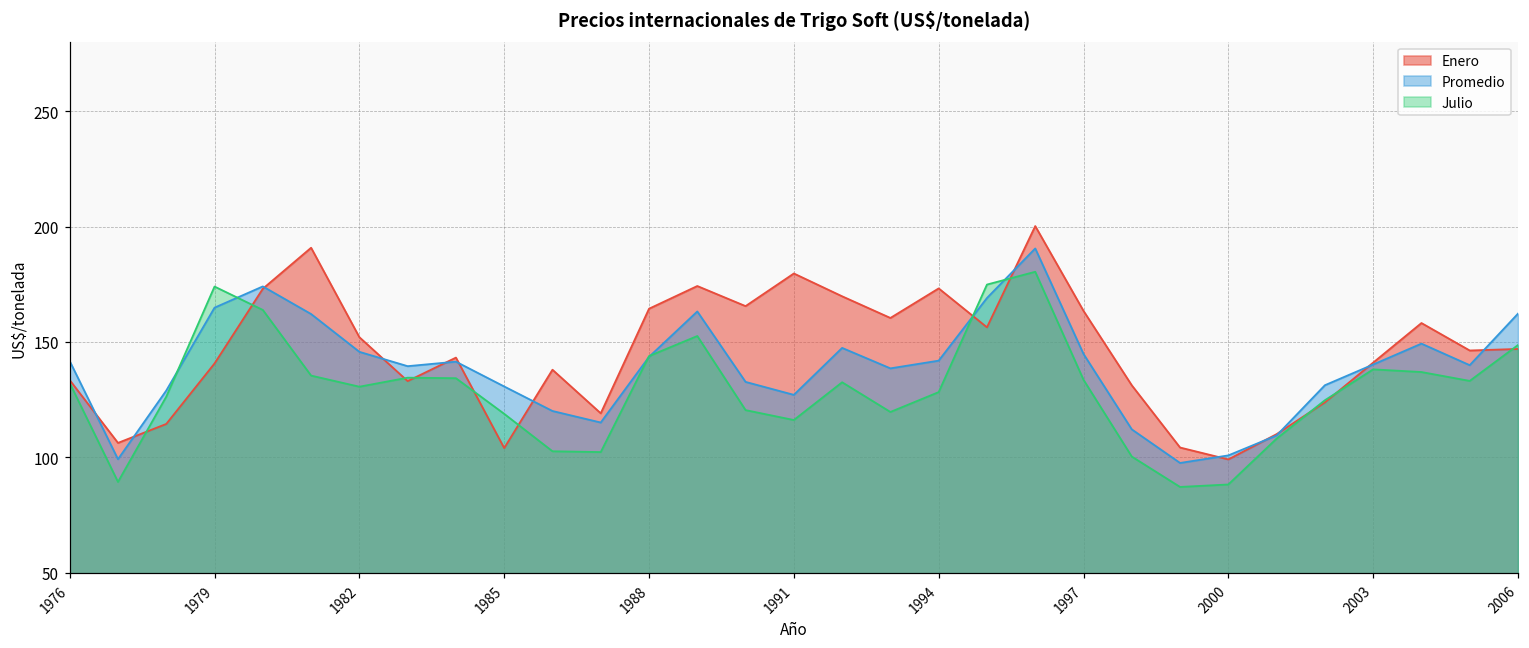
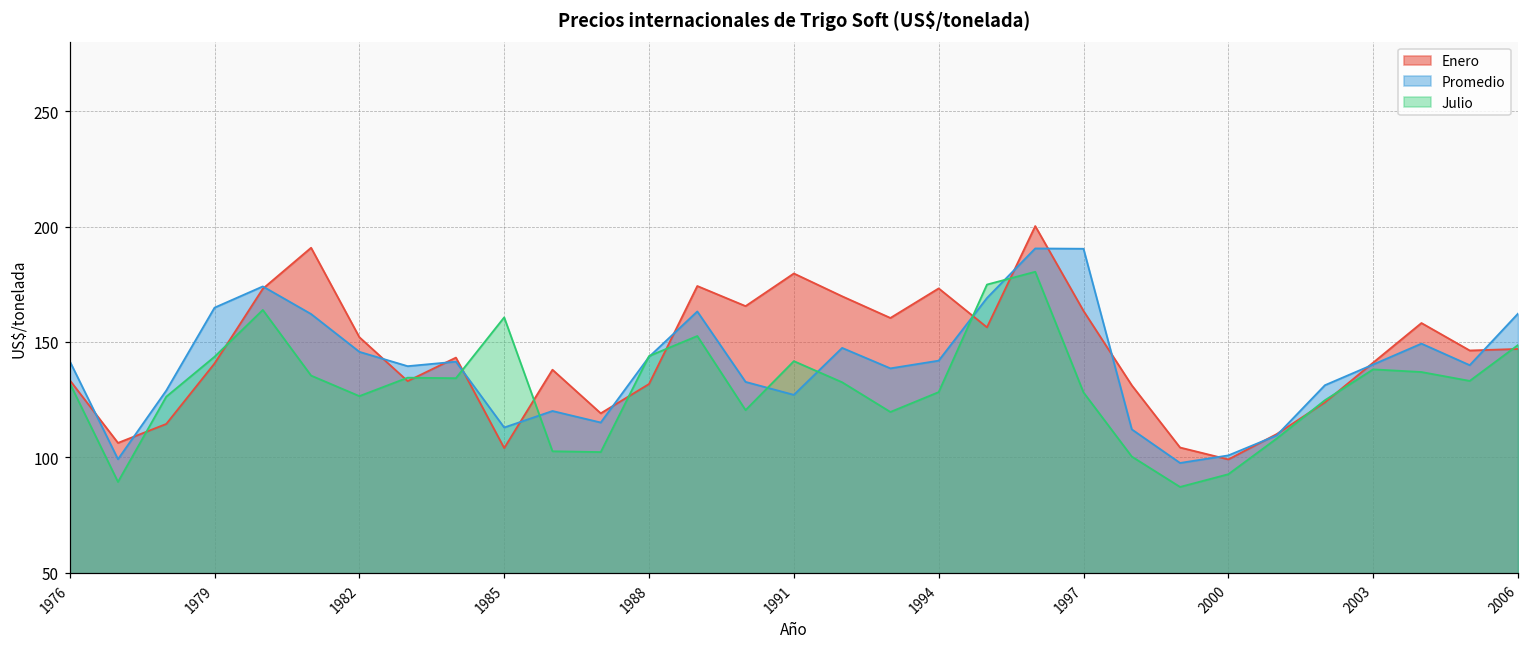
  {
    "Enero": {
      "1976": 134,
      "1979": 141,
      "1982": 152,
      "1985": 104,
-     "1988": 164,
+     "1988": 132,
      "1991": 180,
      "1994": 173,
      "1997": 163,
      "2000": 99,
      "2006": 147
    },
    "Promedio": {
      "1976": 142,
      "1979": 165,
      "1982": 146,
-     "1985": 131,
+     "1985": 113,
      "1991": 127,
      "1994": 142,
-     "1997": 145,
+     "1997": 190,
      "2000": 101,
      "2006": 162
    },
    "Julio": {
      "1976": 132,
-     "1979": 174,
-     "1982": 131,
-     "1985": 119,
-     "1991": 116,
+     "1979": 144,
+     "1982": 127,
+     "1985": 161,
+     "1991": 142,
      "1994": 128,
-     "1997": 134,
-     "2000": 88,
+     "1997": 128,
+     "2000": 93,
      "2003": 138,
      "2006": 149
    }
  }
